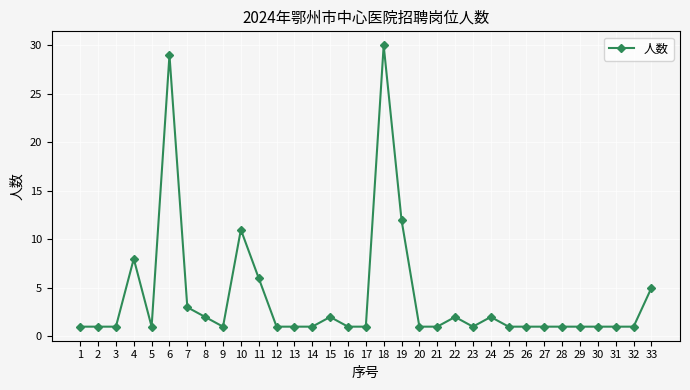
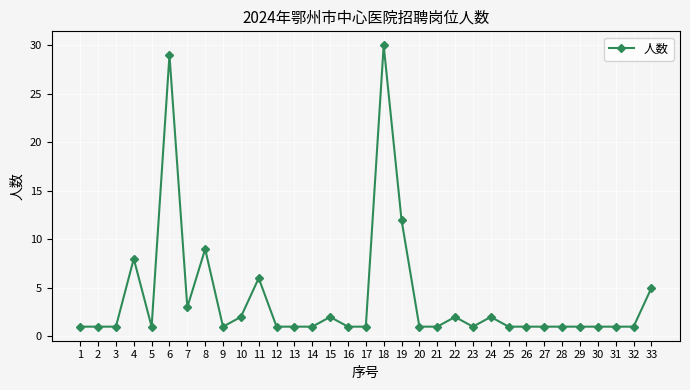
  {
    "1": 1,
    "2": 1,
    "3": 1,
    "4": 8,
    "5": 1,
    "6": 29,
    "7": 3,
-   "8": 2,
+   "8": 9,
    "9": 1,
-   "10": 11,
+   "10": 2,
    "11": 6,
    "12": 1,
    "13": 1,
    "14": 1,
    "15": 2,
    "16": 1,
    "17": 1,
    "18": 30,
    "19": 12,
    "20": 1,
    "21": 1,
    "22": 2,
    "23": 1,
    "24": 2,
    "25": 1,
    "26": 1,
    "27": 1,
    "28": 1,
    "29": 1,
    "30": 1,
    "31": 1,
    "32": 1,
    "33": 5
  }
